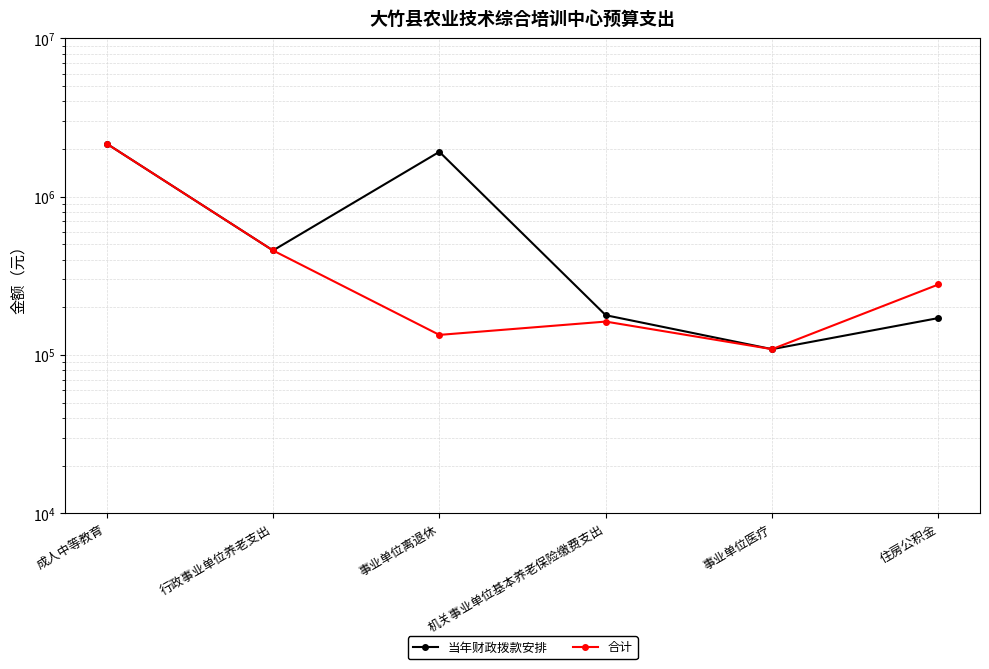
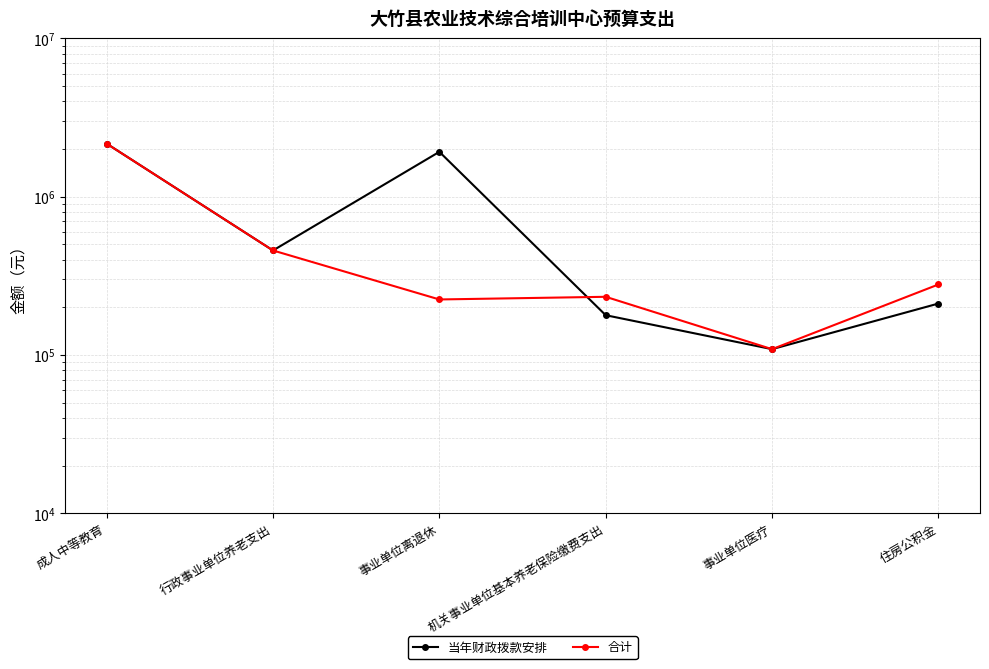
  {
    "当年财政拨款安排": {
      "事业单位离退休": 1900000,
      "机关事业单位基本养老保险缴费支出": 180000,
-     "住房公积金": 170000
+     "住房公积金": 210000
    },
    "合计": {
-     "事业单位离退休": 130000,
-     "机关事业单位基本养老保险缴费支出": 160000,
+     "事业单位离退休": 220000,
+     "机关事业单位基本养老保险缴费支出": 230000,
      "住房公积金": 280000
    }
  }
